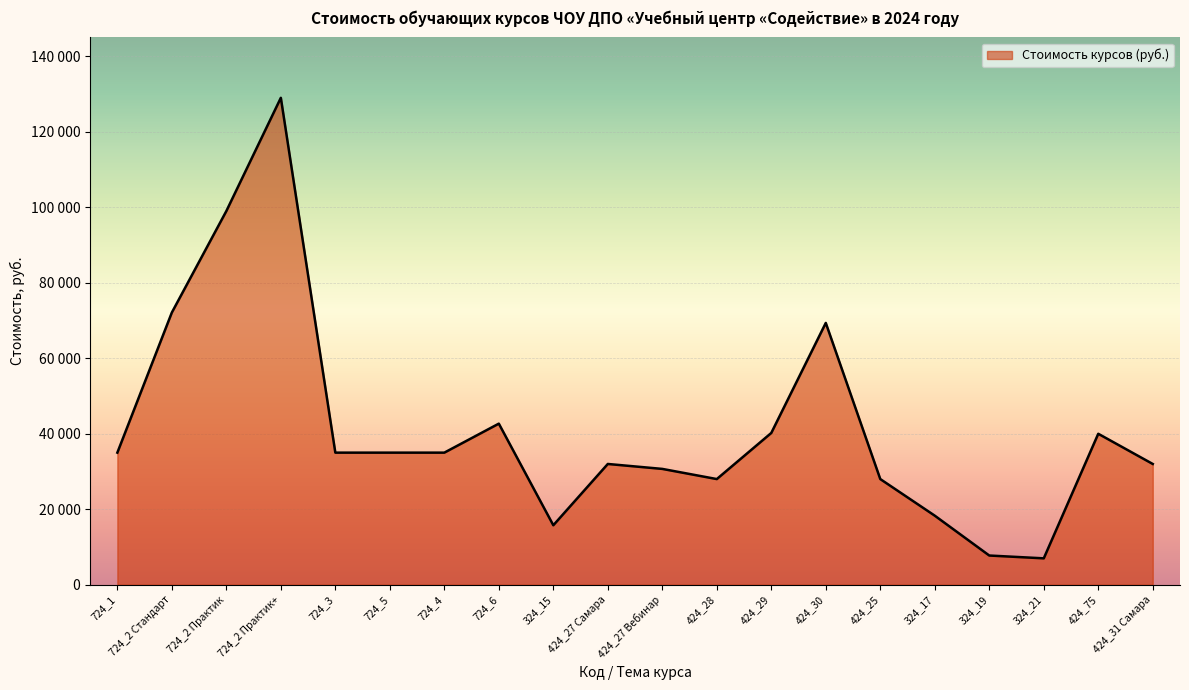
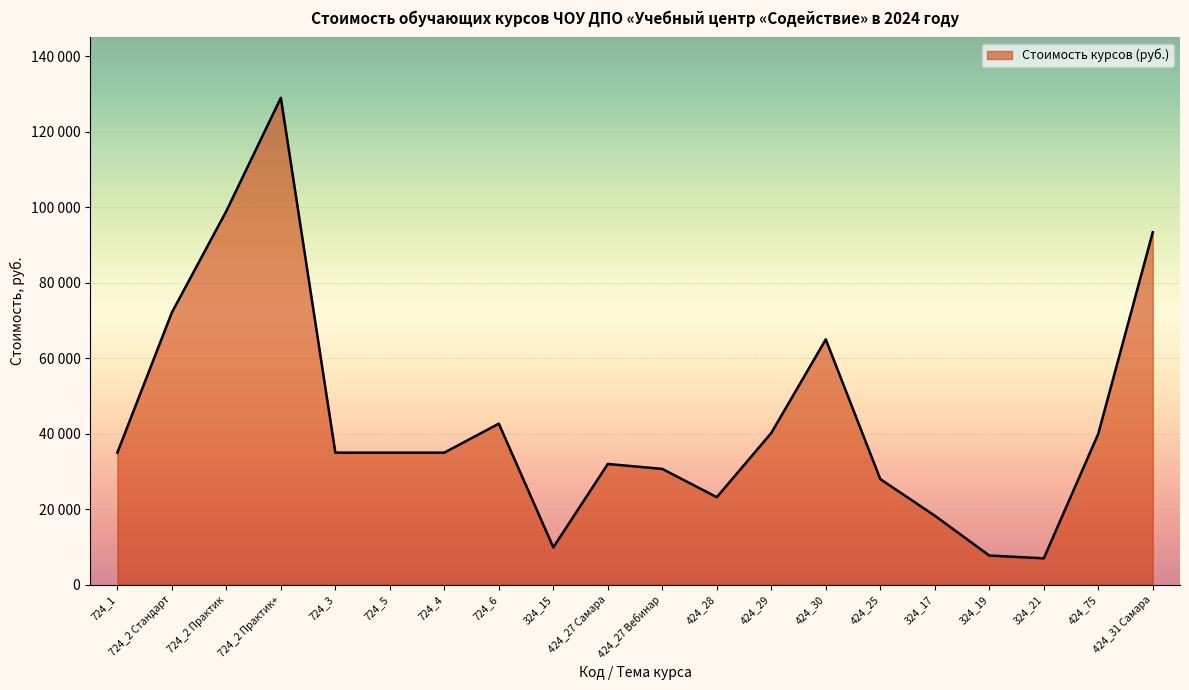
  {
    "724_1": 35000,
    "724_2 Стандарт": 72000,
    "724_2 Практик": 99000,
    "724_2 Практик+": 129000,
    "724_3": 35000,
    "724_5": 35000,
    "724_4": 35000,
    "724_6": 43000,
-   "324_15": 16000,
+   "324_15": 10000,
    "424_27 Самара": 32000,
    "424_27 Вебинар": 31000,
-   "424_28": 28000,
+   "424_28": 23000,
    "424_29": 40000,
-   "424_30": 69000,
+   "424_30": 65000,
    "424_25": 28000,
    "324_17": 18000,
    "324_19": 8000,
    "324_21": 7000,
    "424_75": 40000,
-   "424_31 Самара": 32000
+   "424_31 Самара": 93000
  }
